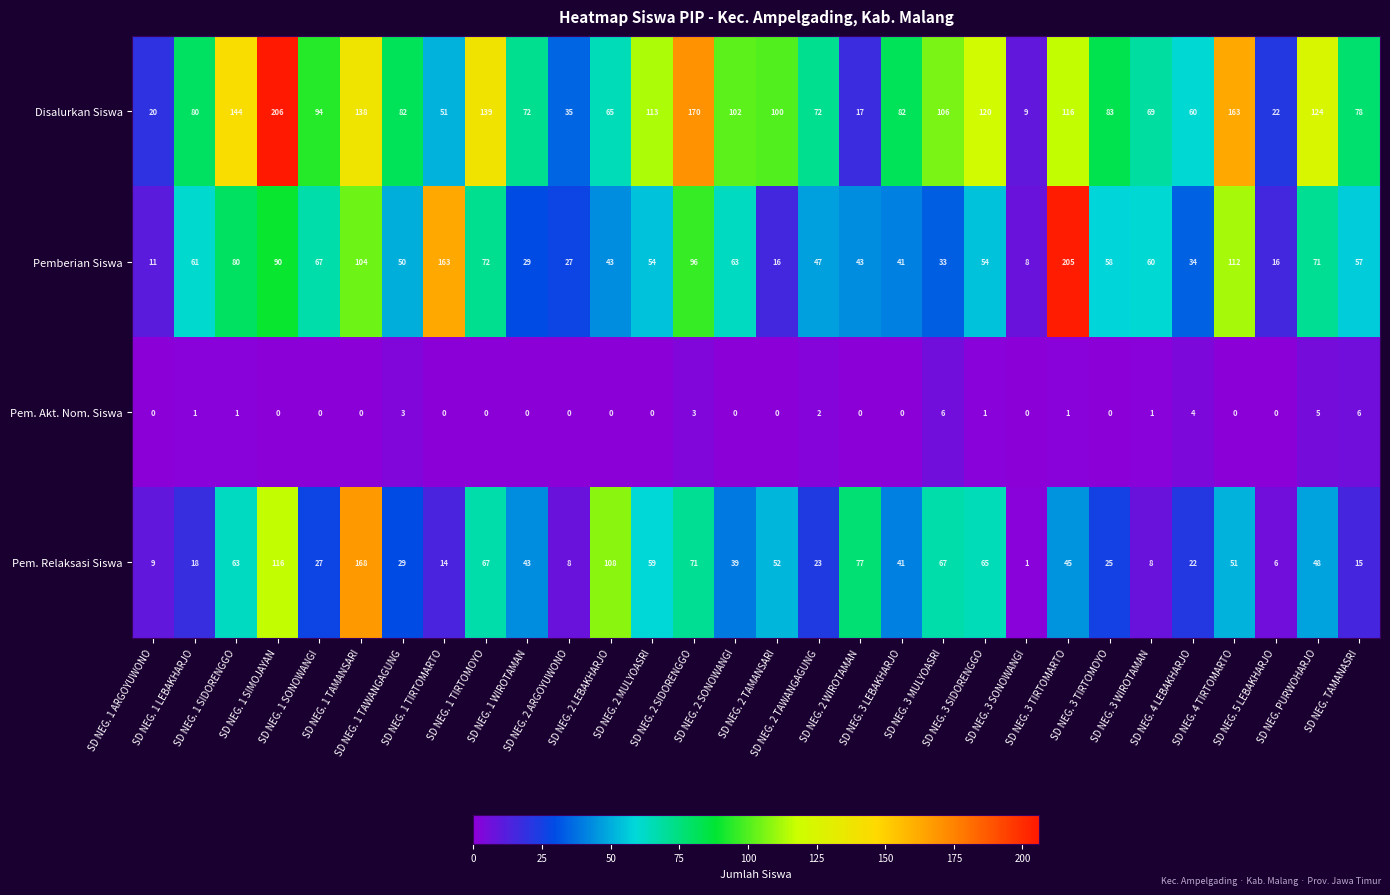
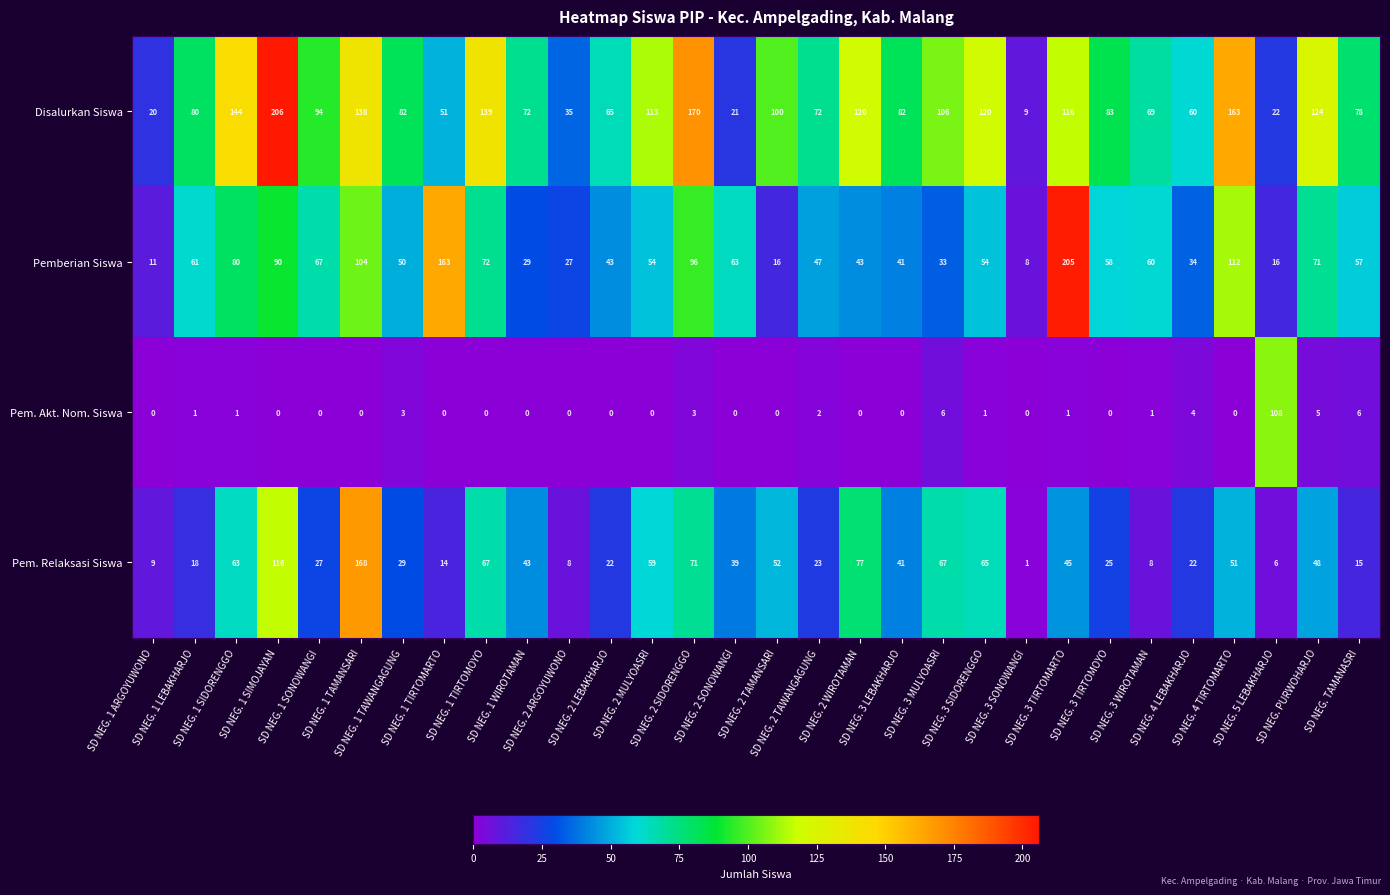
  {
    "Disalurkan Siswa": {
      "SD NEG. 1 ARGOYUWONO": 20,
      "SD NEG. 1 LEBAKHARJO": 80,
      "SD NEG. 1 SIDORENGGO": 144,
      "SD NEG. 1 SIMOJAYAN": 206,
      "SD NEG. 1 SONOWANGI": 94,
      "SD NEG. 1 TAMANSARI": 138,
      "SD NEG. 1 TAWANGAGUNG": 82,
      "SD NEG. 1 TIRTOMARTO": 51,
      "SD NEG. 1 TIRTOMOYO": 139,
      "SD NEG. 1 WIROTAMAN": 72,
      "SD NEG. 2 ARGOYUWONO": 35,
      "SD NEG. 2 LEBAKHARJO": 65,
      "SD NEG. 2 MULYOASRI": 113,
      "SD NEG. 2 SIDORENGGO": 170,
-     "SD NEG. 2 SONOWANGI": 102,
+     "SD NEG. 2 SONOWANGI": 21,
      "SD NEG. 2 TAMANSARI": 100,
      "SD NEG. 2 TAWANGAGUNG": 72,
-     "SD NEG. 2 WIROTAMAN": 17,
+     "SD NEG. 2 WIROTAMAN": 120,
      "SD NEG. 3 LEBAKHARJO": 82,
      "SD NEG. 3 MULYOASRI": 106,
      "SD NEG. 3 SIDORENGGO": 120,
      "SD NEG. 3 SONOWANGI": 9,
      "SD NEG. 3 TIRTOMARTO": 116,
      "SD NEG. 3 TIRTOMOYO": 83,
      "SD NEG. 3 WIROTAMAN": 69,
      "SD NEG. 4 LEBAKHARJO": 60,
      "SD NEG. 4 TIRTOMARTO": 163,
      "SD NEG. 5 LEBAKHARJO": 22,
      "SD NEG. PURWOHARJO": 124,
      "SD NEG. TAMANASRI": 78
    },
    "Pemberian Siswa": {
      "SD NEG. 1 ARGOYUWONO": 11,
      "SD NEG. 1 LEBAKHARJO": 61,
      "SD NEG. 1 SIDORENGGO": 80,
      "SD NEG. 1 SIMOJAYAN": 90,
      "SD NEG. 1 SONOWANGI": 67,
      "SD NEG. 1 TAMANSARI": 104,
      "SD NEG. 1 TAWANGAGUNG": 50,
      "SD NEG. 1 TIRTOMARTO": 163,
      "SD NEG. 1 TIRTOMOYO": 72,
      "SD NEG. 1 WIROTAMAN": 29,
      "SD NEG. 2 ARGOYUWONO": 27,
      "SD NEG. 2 LEBAKHARJO": 43,
      "SD NEG. 2 MULYOASRI": 54,
      "SD NEG. 2 SIDORENGGO": 96,
      "SD NEG. 2 SONOWANGI": 63,
      "SD NEG. 2 TAMANSARI": 16,
      "SD NEG. 2 TAWANGAGUNG": 47,
      "SD NEG. 2 WIROTAMAN": 43,
      "SD NEG. 3 LEBAKHARJO": 41,
      "SD NEG. 3 MULYOASRI": 33,
      "SD NEG. 3 SIDORENGGO": 54,
      "SD NEG. 3 SONOWANGI": 8,
      "SD NEG. 3 TIRTOMARTO": 205,
      "SD NEG. 3 TIRTOMOYO": 58,
      "SD NEG. 3 WIROTAMAN": 60,
      "SD NEG. 4 LEBAKHARJO": 34,
      "SD NEG. 4 TIRTOMARTO": 112,
      "SD NEG. 5 LEBAKHARJO": 16,
      "SD NEG. PURWOHARJO": 71,
      "SD NEG. TAMANASRI": 57
    },
    "Pem. Akt. Nom. Siswa": {
      "SD NEG. 1 ARGOYUWONO": 0,
      "SD NEG. 1 LEBAKHARJO": 1,
      "SD NEG. 1 SIDORENGGO": 1,
      "SD NEG. 1 SIMOJAYAN": 0,
      "SD NEG. 1 SONOWANGI": 0,
      "SD NEG. 1 TAMANSARI": 0,
      "SD NEG. 1 TAWANGAGUNG": 3,
      "SD NEG. 1 TIRTOMARTO": 0,
      "SD NEG. 1 TIRTOMOYO": 0,
      "SD NEG. 1 WIROTAMAN": 0,
      "SD NEG. 2 ARGOYUWONO": 0,
      "SD NEG. 2 LEBAKHARJO": 0,
      "SD NEG. 2 MULYOASRI": 0,
      "SD NEG. 2 SIDORENGGO": 3,
      "SD NEG. 2 SONOWANGI": 0,
      "SD NEG. 2 TAMANSARI": 0,
      "SD NEG. 2 TAWANGAGUNG": 2,
      "SD NEG. 2 WIROTAMAN": 0,
      "SD NEG. 3 LEBAKHARJO": 0,
      "SD NEG. 3 MULYOASRI": 6,
      "SD NEG. 3 SIDORENGGO": 1,
      "SD NEG. 3 SONOWANGI": 0,
      "SD NEG. 3 TIRTOMARTO": 1,
      "SD NEG. 3 TIRTOMOYO": 0,
      "SD NEG. 3 WIROTAMAN": 1,
      "SD NEG. 4 LEBAKHARJO": 4,
      "SD NEG. 4 TIRTOMARTO": 0,
-     "SD NEG. 5 LEBAKHARJO": 0,
+     "SD NEG. 5 LEBAKHARJO": 108,
      "SD NEG. PURWOHARJO": 5,
      "SD NEG. TAMANASRI": 6
    },
    "Pem. Relaksasi Siswa": {
      "SD NEG. 1 ARGOYUWONO": 9,
      "SD NEG. 1 LEBAKHARJO": 18,
      "SD NEG. 1 SIDORENGGO": 63,
      "SD NEG. 1 SIMOJAYAN": 116,
      "SD NEG. 1 SONOWANGI": 27,
      "SD NEG. 1 TAMANSARI": 168,
      "SD NEG. 1 TAWANGAGUNG": 29,
      "SD NEG. 1 TIRTOMARTO": 14,
      "SD NEG. 1 TIRTOMOYO": 67,
      "SD NEG. 1 WIROTAMAN": 43,
      "SD NEG. 2 ARGOYUWONO": 8,
-     "SD NEG. 2 LEBAKHARJO": 108,
+     "SD NEG. 2 LEBAKHARJO": 22,
      "SD NEG. 2 MULYOASRI": 59,
      "SD NEG. 2 SIDORENGGO": 71,
      "SD NEG. 2 SONOWANGI": 39,
      "SD NEG. 2 TAMANSARI": 52,
      "SD NEG. 2 TAWANGAGUNG": 23,
      "SD NEG. 2 WIROTAMAN": 77,
      "SD NEG. 3 LEBAKHARJO": 41,
      "SD NEG. 3 MULYOASRI": 67,
      "SD NEG. 3 SIDORENGGO": 65,
      "SD NEG. 3 SONOWANGI": 1,
      "SD NEG. 3 TIRTOMARTO": 45,
      "SD NEG. 3 TIRTOMOYO": 25,
      "SD NEG. 3 WIROTAMAN": 8,
      "SD NEG. 4 LEBAKHARJO": 22,
      "SD NEG. 4 TIRTOMARTO": 51,
      "SD NEG. 5 LEBAKHARJO": 6,
      "SD NEG. PURWOHARJO": 48,
      "SD NEG. TAMANASRI": 15
    }
  }
